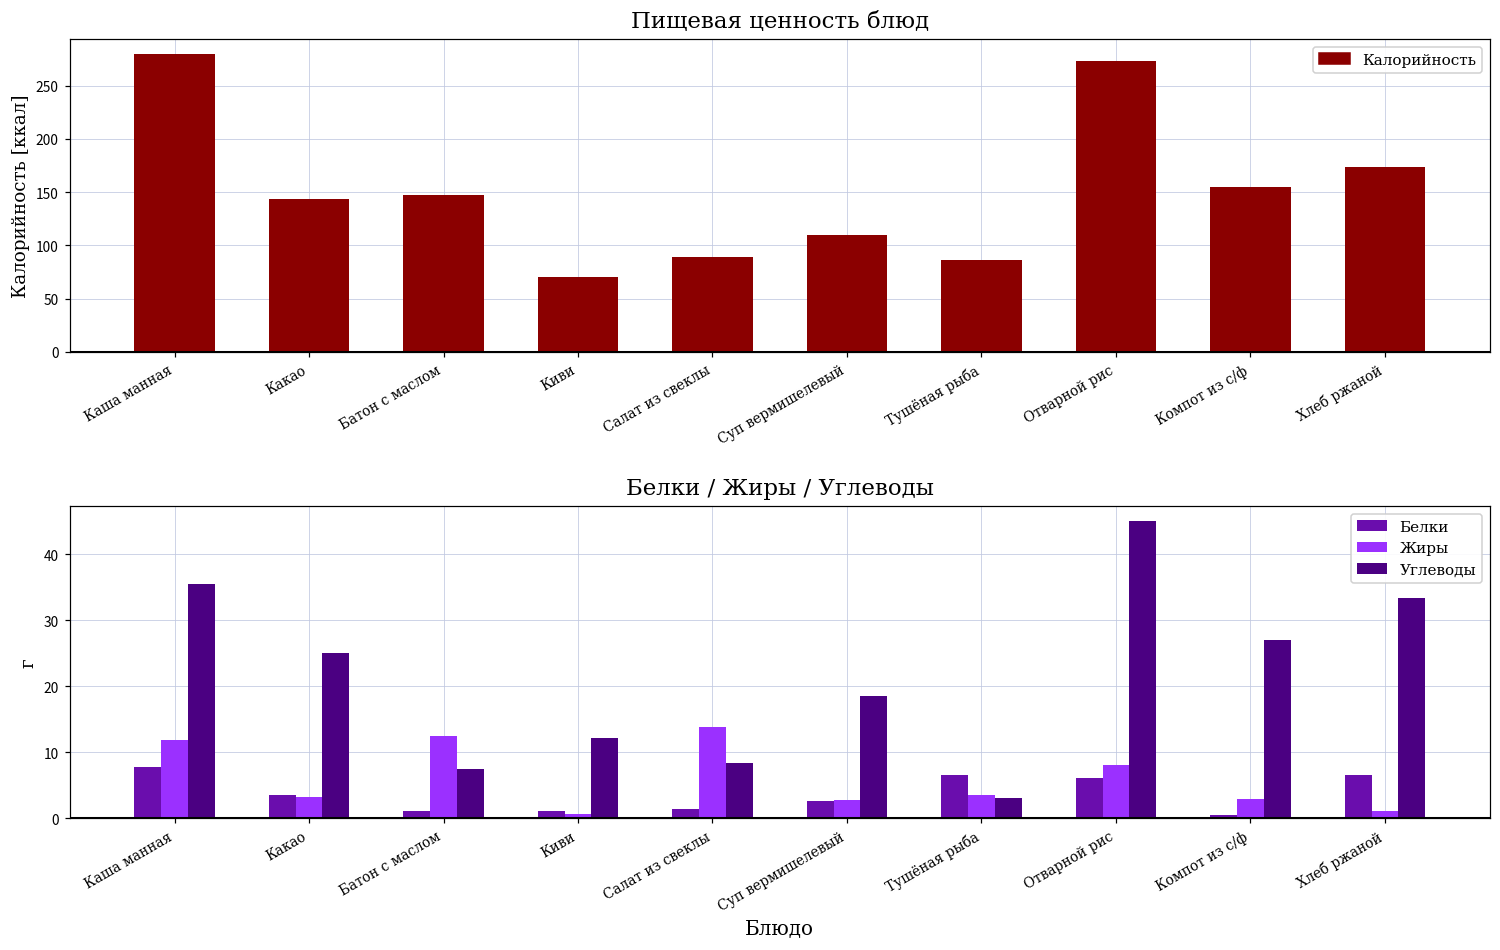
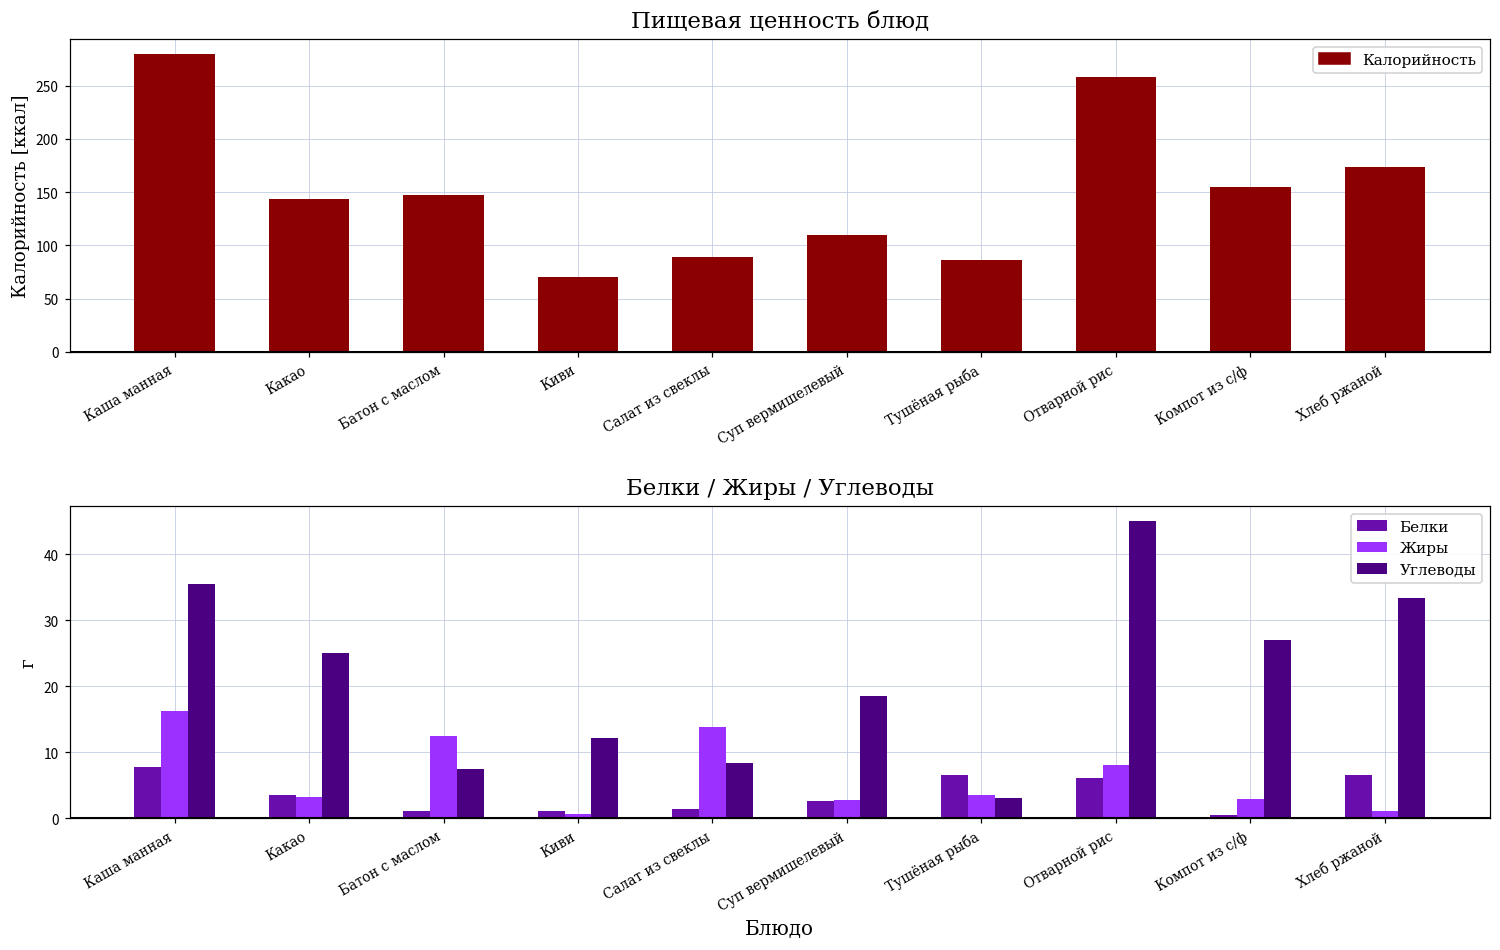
  {
    "Пищевая ценность блюд": {
      "Каша манная": 280,
      "Какао": 140,
      "Батон с маслом": 150,
      "Киви": 70,
      "Салат из свеклы": 90,
      "Суп вермишелевый": 110,
      "Тушёная рыба": 90,
-     "Отварной рис": 270,
+     "Отварной рис": 260,
      "Компот из с/ф": 150,
      "Хлеб ржаной": 170
    },
    "Белки / Жиры / Углеводы": {
      "Жиры": {
-       "Каша манная": 12,
+       "Каша манная": 16,
        "Какао": 3,
        "Батон с маслом": 13,
        "Киви": 1,
        "Салат из свеклы": 14,
        "Суп вермишелевый": 3,
        "Тушёная рыба": 4,
        "Отварной рис": 8,
        "Компот из с/ф": 3,
        "Хлеб ржаной": 1
      }
    }
  }
